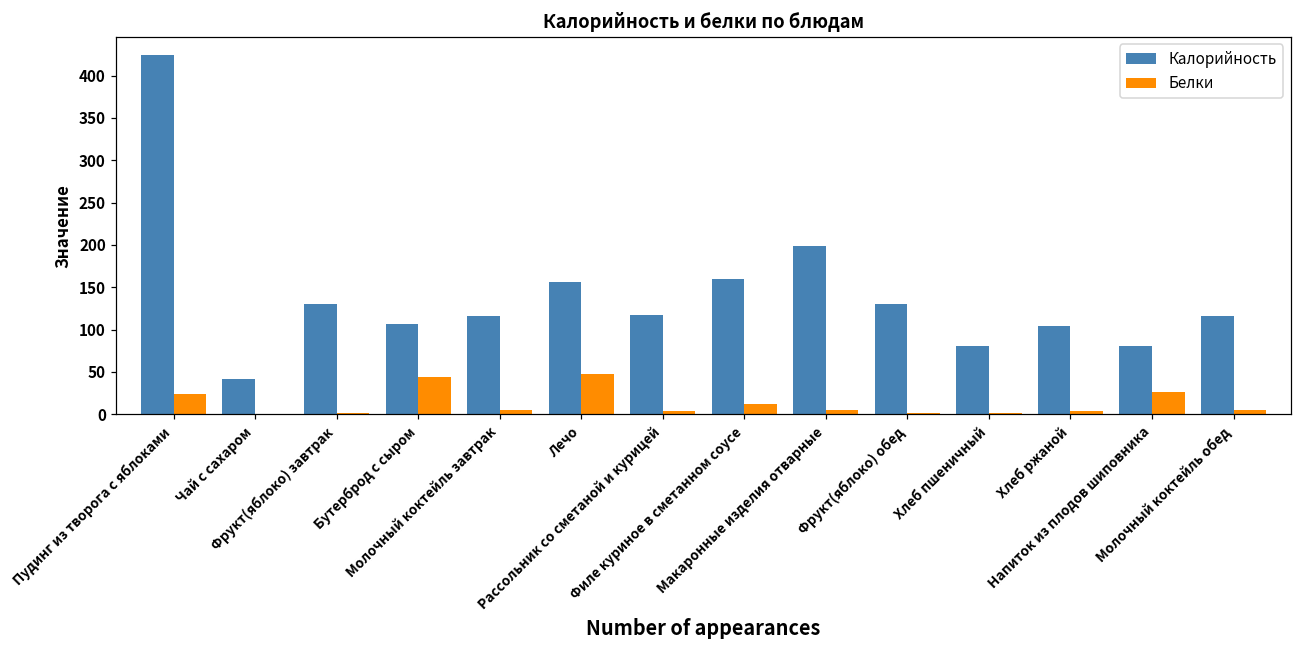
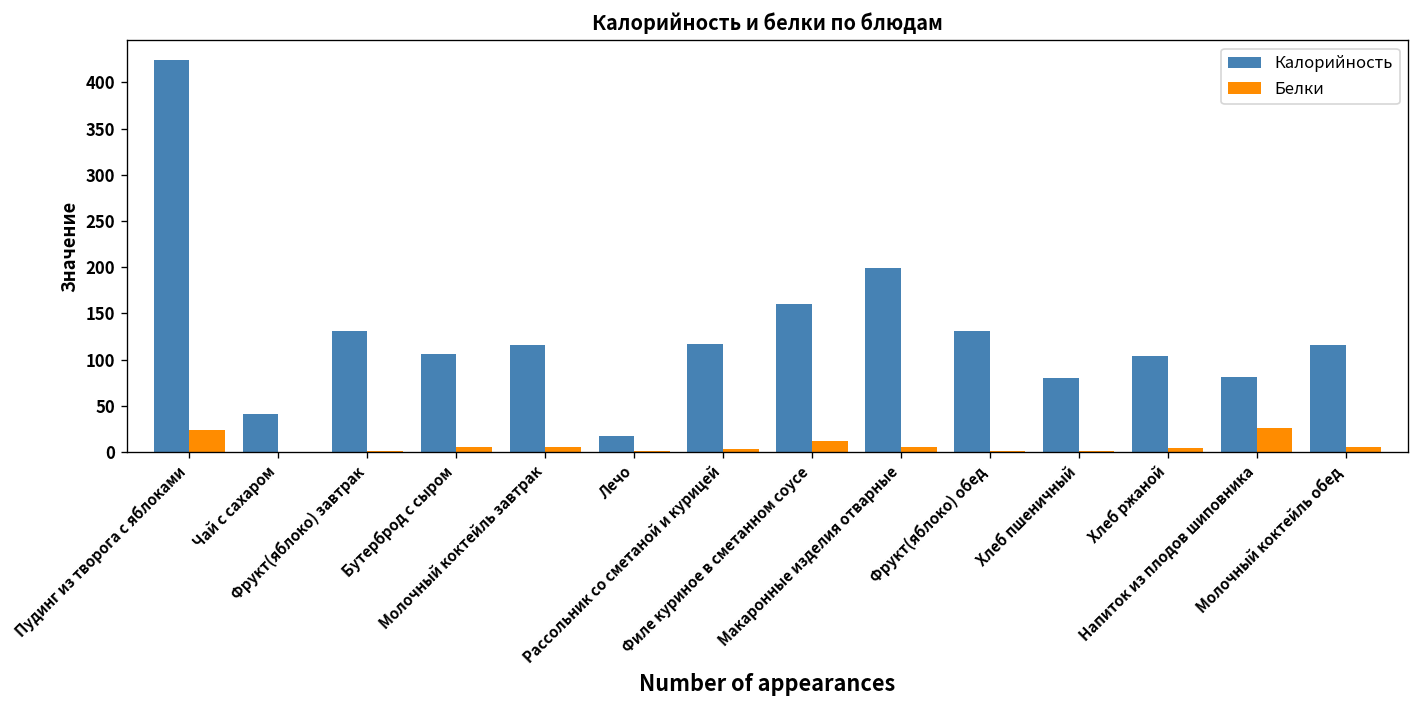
  {
    "Калорийность": {
      "Пудинг из творога с яблоками": 420,
      "Чай с сахаром": 40,
      "Фрукт(яблоко) завтрак": 130,
      "Бутерброд с сыром": 110,
      "Молочный коктейль завтрак": 120,
-     "Лечо": 160,
+     "Лечо": 20,
      "Рассольник со сметаной и курицей": 120,
      "Филе куриное в сметанном соусе": 160,
      "Макаронные изделия отварные": 200,
      "Фрукт(яблоко) обед": 130,
      "Хлеб пшеничный": 80,
      "Хлеб ржаной": 100,
      "Напиток из плодов шиповника": 80,
      "Молочный коктейль обед": 120
    },
    "Белки": {
      "Пудинг из творога с яблоками": 20,
-     "Бутерброд с сыром": 40,
+     "Бутерброд с сыром": 10,
      "Молочный коктейль завтрак": 10,
-     "Лечо": 50,
+     "Лечо": 0,
      "Рассольник со сметаной и курицей": 0,
      "Филе куриное в сметанном соусе": 10,
      "Макаронные изделия отварные": 10,
      "Хлеб ржаной": 0,
      "Напиток из плодов шиповника": 30,
      "Молочный коктейль обед": 10
    }
  }
